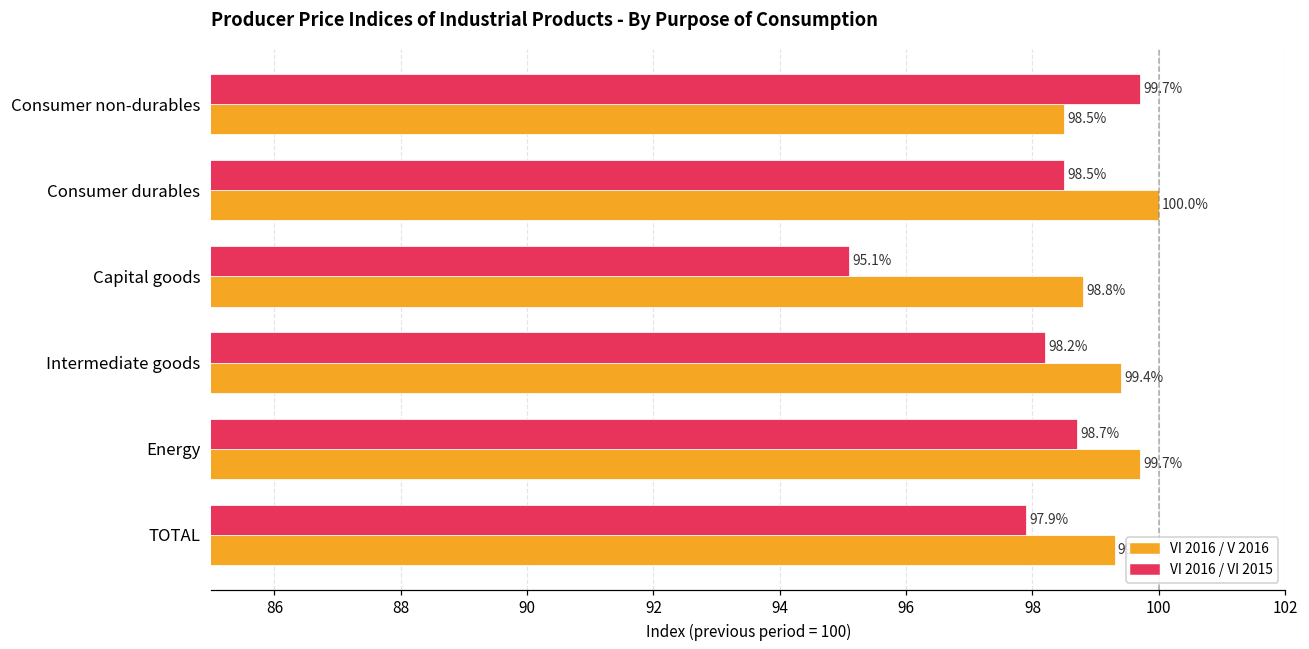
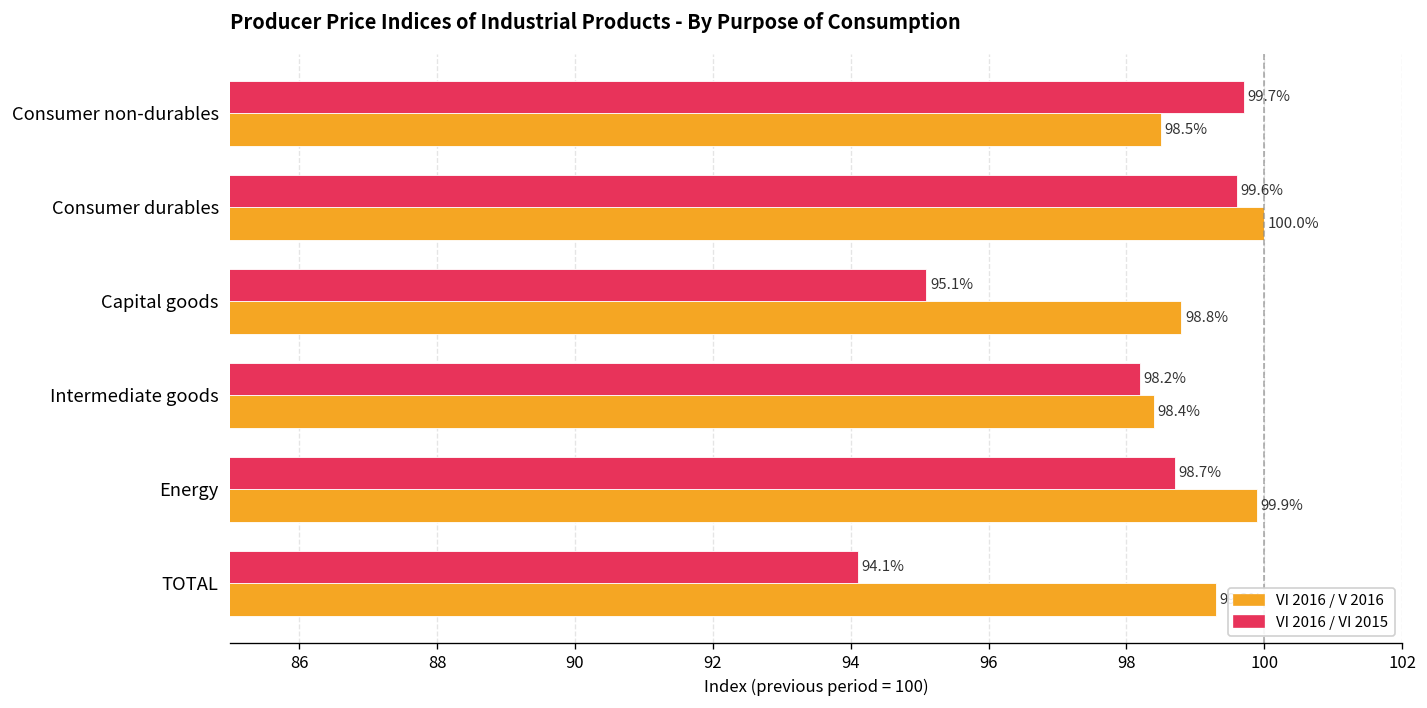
  {
    "VI 2016 / V 2016": {
      "Consumer non-durables": "98.5%",
      "Consumer durables": "100.0%",
      "Capital goods": "98.8%",
-     "Intermediate goods": "99.4%",
-     "Energy": "99.7%"
+     "Intermediate goods": "98.4%",
+     "Energy": "99.9%"
    },
    "VI 2016 / VI 2015": {
      "Consumer non-durables": "99.7%",
-     "Consumer durables": "98.5%",
+     "Consumer durables": "99.6%",
      "Capital goods": "95.1%",
      "Intermediate goods": "98.2%",
      "Energy": "98.7%",
-     "TOTAL": "97.9%"
+     "TOTAL": "94.1%"
    }
  }
